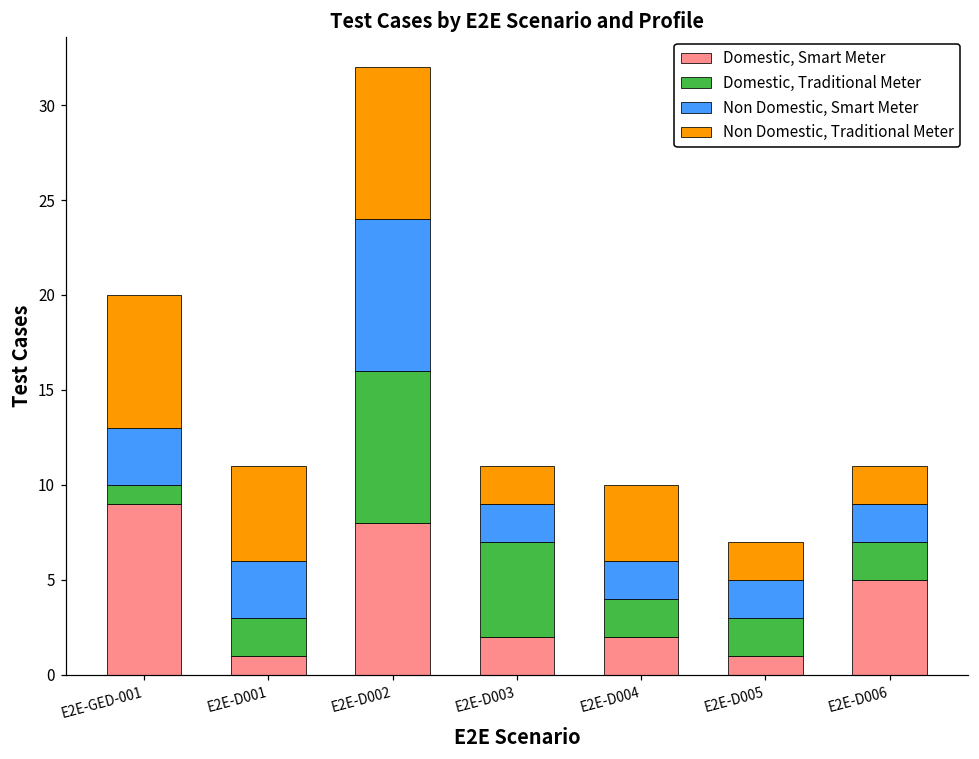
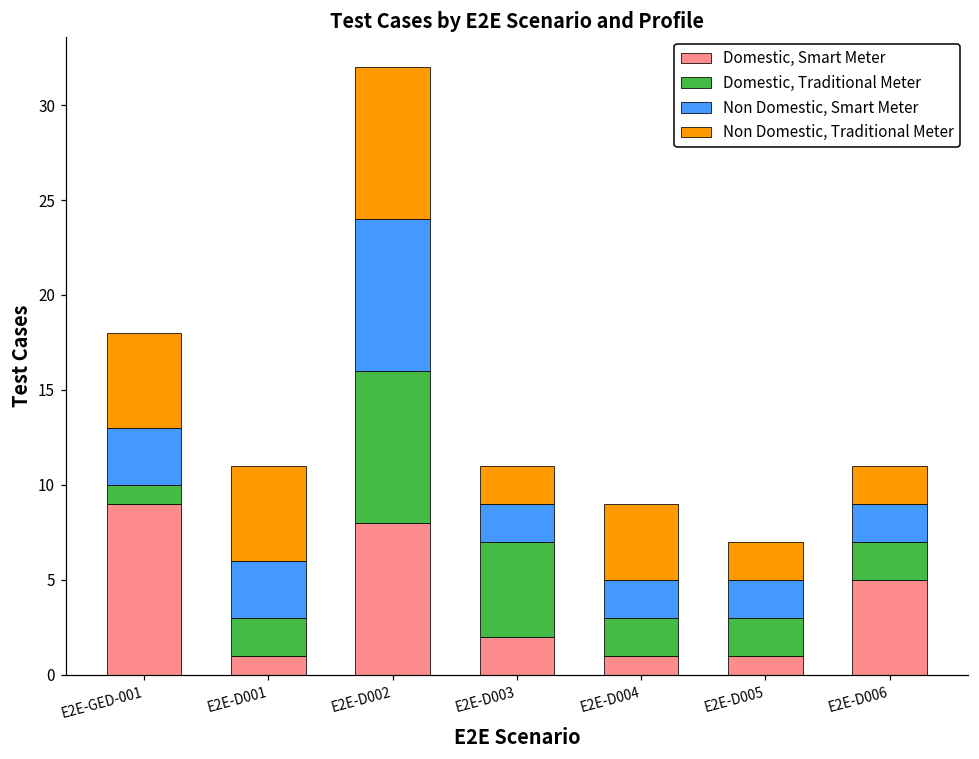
  {
    "Domestic, Smart Meter": {
      "E2E-GED-001": 9,
      "E2E-D001": 1,
      "E2E-D002": 8,
      "E2E-D003": 2,
-     "E2E-D004": 2,
+     "E2E-D004": 1,
      "E2E-D005": 1,
      "E2E-D006": 5
    },
    "Domestic, Traditional Meter": {
      "E2E-GED-001": 1,
      "E2E-D001": 2,
      "E2E-D002": 8,
      "E2E-D003": 5,
      "E2E-D004": 2,
      "E2E-D005": 2,
      "E2E-D006": 2
    },
    "Non Domestic, Smart Meter": {
      "E2E-GED-001": 3,
      "E2E-D001": 3,
      "E2E-D002": 8,
      "E2E-D003": 2,
      "E2E-D004": 2,
      "E2E-D005": 2,
      "E2E-D006": 2
    },
    "Non Domestic, Traditional Meter": {
-     "E2E-GED-001": 7,
+     "E2E-GED-001": 5,
      "E2E-D001": 5,
      "E2E-D002": 8,
      "E2E-D003": 2,
      "E2E-D004": 4,
      "E2E-D005": 2,
      "E2E-D006": 2
    }
  }
